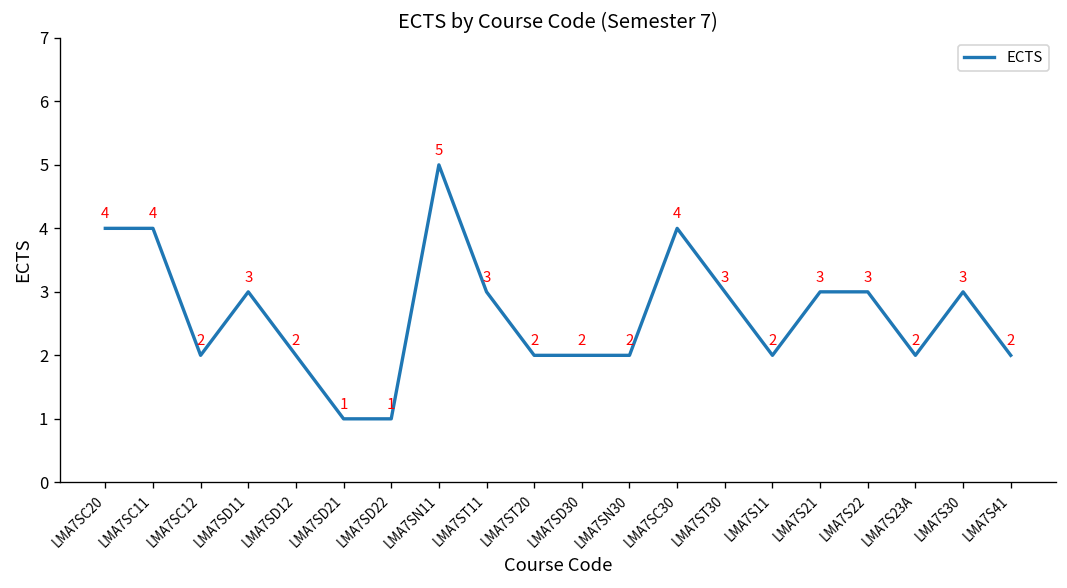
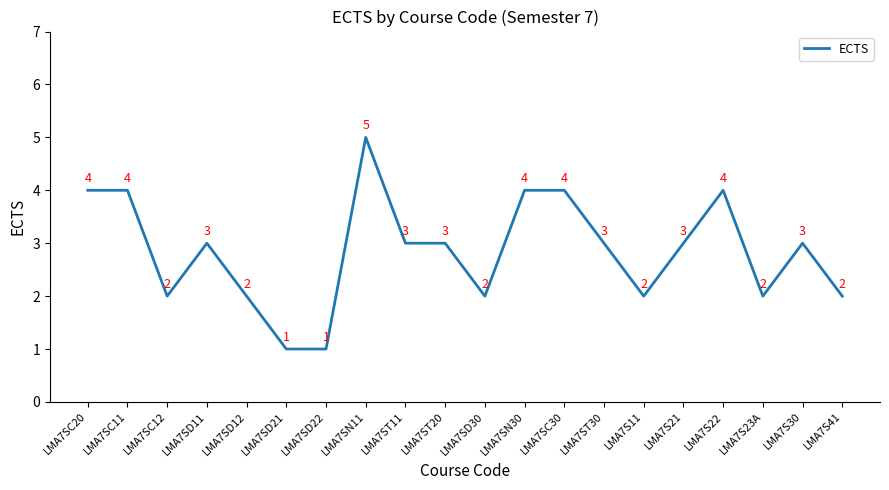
  {
    "LMA7SC20": 4,
    "LMA7SC11": 4,
    "LMA7SC12": 2,
    "LMA7SD11": 3,
    "LMA7SD12": 2,
    "LMA7SD21": 1,
    "LMA7SD22": 1,
    "LMA7SN11": 5,
    "LMA7ST11": 3,
-   "LMA7ST20": 2,
+   "LMA7ST20": 3,
    "LMA7SD30": 2,
-   "LMA7SN30": 2,
+   "LMA7SN30": 4,
    "LMA7SC30": 4,
    "LMA7ST30": 3,
    "LMA7S11": 2,
    "LMA7S21": 3,
-   "LMA7S22": 3,
+   "LMA7S22": 4,
    "LMA7S23A": 2,
    "LMA7S30": 3,
    "LMA7S41": 2
  }
